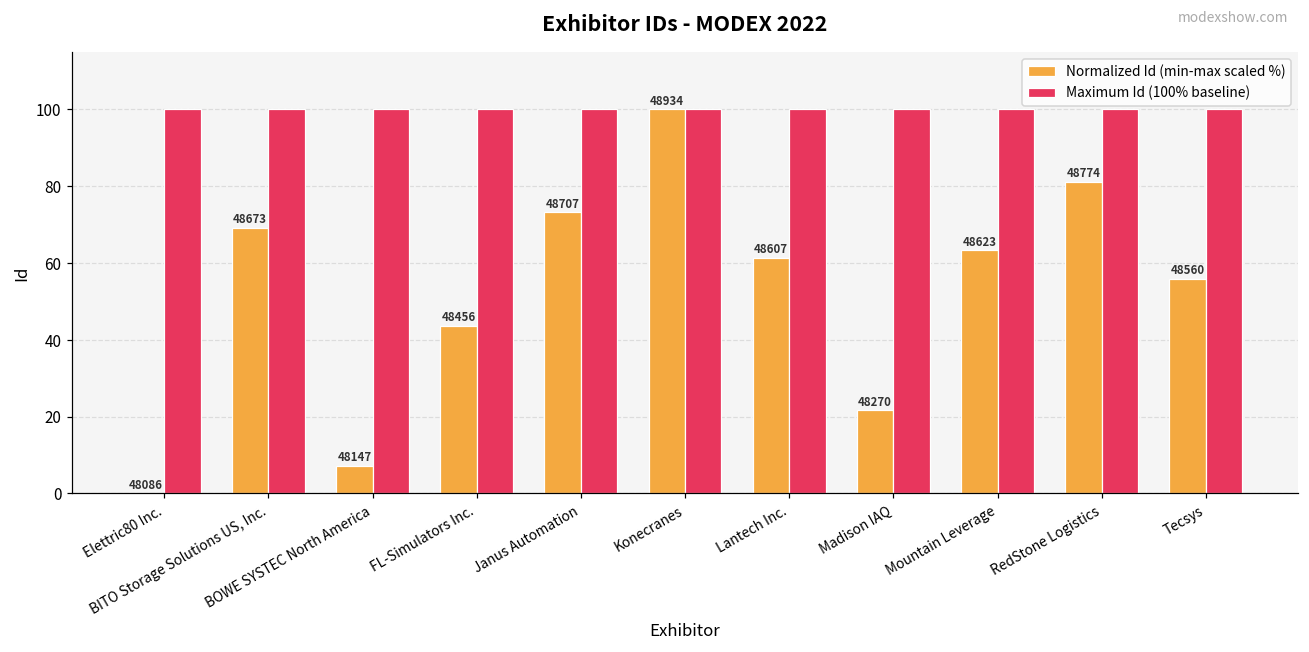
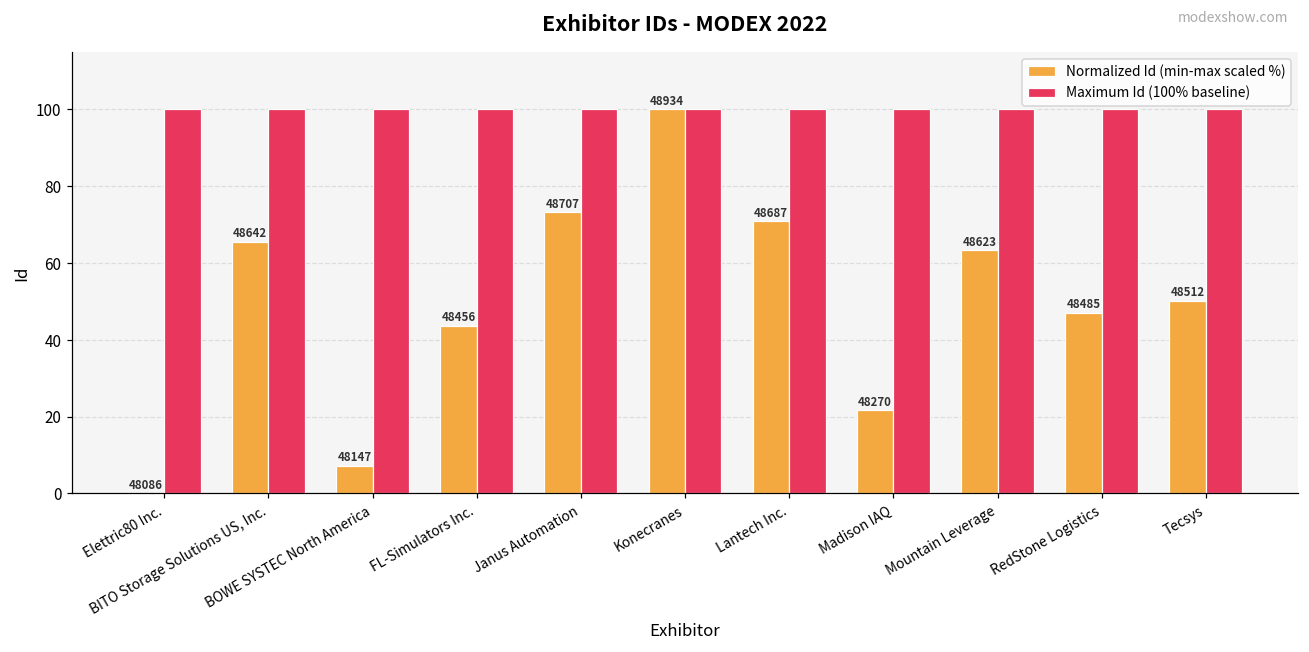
  {
    "Normalized Id (min-max scaled %)": {
-     "BITO Storage Solutions US, Inc.": 48673,
-     "Lantech Inc.": 48607,
-     "RedStone Logistics": 48774,
-     "Tecsys": 48560
+     "BITO Storage Solutions US, Inc.": 48642,
+     "Lantech Inc.": 48687,
+     "RedStone Logistics": 48485,
+     "Tecsys": 48512
    },
    "Maximum Id (100% baseline)": {
      "Elettric80 Inc.": 100,
      "BITO Storage Solutions US, Inc.": 100,
      "BOWE SYSTEC North America": 100,
      "FL-Simulators Inc.": 100,
      "Janus Automation": 100,
      "Konecranes": 100,
      "Lantech Inc.": 100,
      "Madison IAQ": 100,
      "Mountain Leverage": 100,
      "RedStone Logistics": 100,
      "Tecsys": 100
    }
  }
